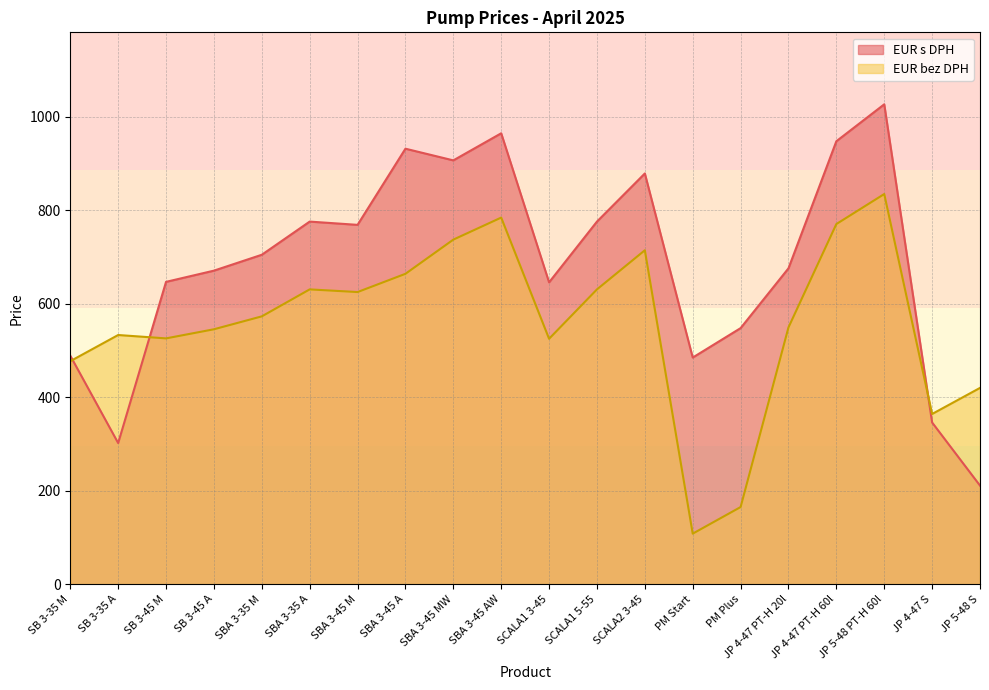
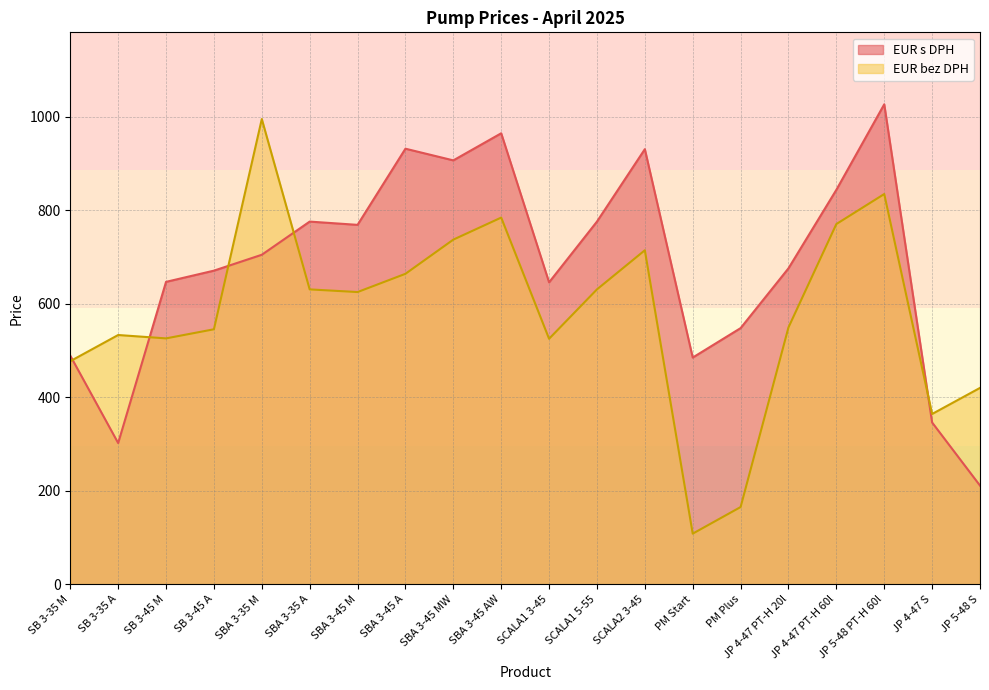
  {
    "EUR s DPH": {
      "SB 3-35 M": 490,
      "SB 3-35 A": 300,
      "SB 3-45 M": 650,
      "SB 3-45 A": 670,
      "SBA 3-35 M": 710,
      "SBA 3-35 A": 780,
      "SBA 3-45 M": 770,
      "SBA 3-45 A": 930,
      "SBA 3-45 MW": 910,
      "SBA 3-45 AW": 970,
      "SCALA1 3-45": 650,
      "SCALA1 5-55": 780,
-     "SCALA2 3-45": 880,
+     "SCALA2 3-45": 930,
      "PM Start": 490,
      "PM Plus": 550,
      "JP 4-47 PT-H 20l": 680,
-     "JP 4-47 PT-H 60l": 950,
+     "JP 4-47 PT-H 60l": 840,
      "JP 5-48 PT-H 60l": 1030,
      "JP 4-47 S": 350,
      "JP 5-48 S": 210
    },
    "EUR bez DPH": {
      "SB 3-35 M": 480,
      "SB 3-35 A": 530,
      "SB 3-45 M": 530,
      "SB 3-45 A": 550,
-     "SBA 3-35 M": 570,
+     "SBA 3-35 M": 1000,
      "SBA 3-35 A": 630,
      "SBA 3-45 M": 630,
      "SBA 3-45 A": 660,
      "SBA 3-45 MW": 740,
      "SBA 3-45 AW": 780,
      "SCALA1 3-45": 530,
      "SCALA1 5-55": 630,
      "SCALA2 3-45": 710,
      "PM Start": 110,
      "PM Plus": 170,
      "JP 4-47 PT-H 20l": 550,
      "JP 4-47 PT-H 60l": 770,
      "JP 5-48 PT-H 60l": 830,
      "JP 4-47 S": 360,
      "JP 5-48 S": 420
    }
  }
